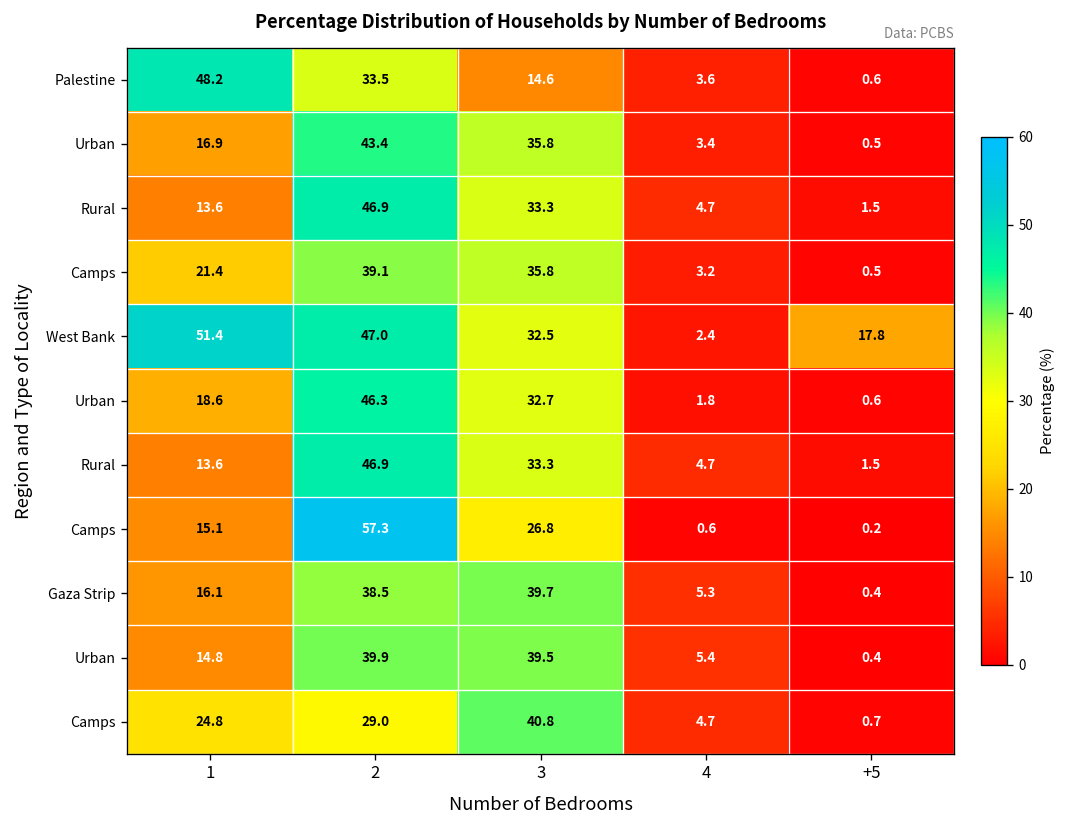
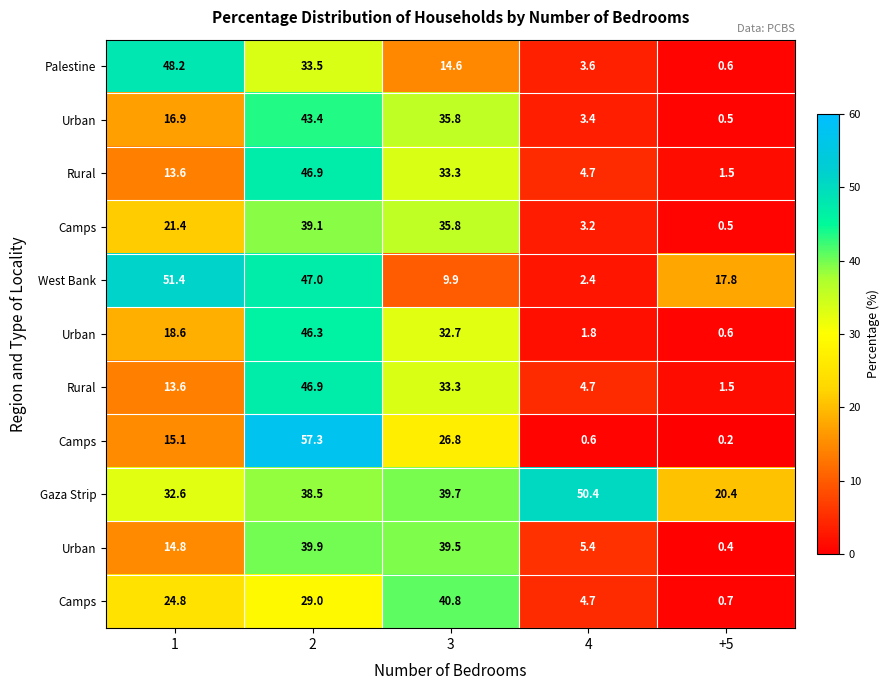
  {
    "Palestine": {
      "1": 48.2,
      "2": 33.5,
      "3": 14.6,
      "4": 3.6,
      "+5": 0.6
    },
    "West Bank": {
      "1": 51.4,
      "2": 47.0,
-     "3": 32.5,
+     "3": 9.9,
      "4": 2.4,
      "+5": 17.8
    },
    "Gaza Strip": {
-     "1": 16.1,
+     "1": 32.6,
      "2": 38.5,
      "3": 39.7,
-     "4": 5.3,
-     "+5": 0.4
+     "4": 50.4,
+     "+5": 20.4
    }
  }
